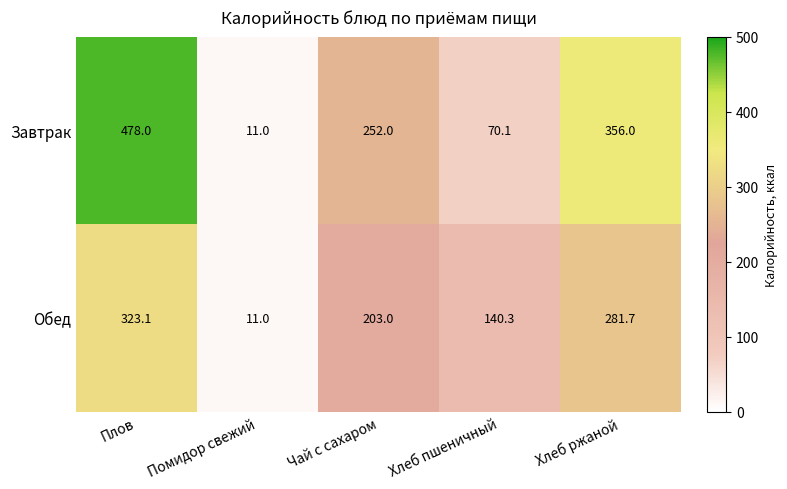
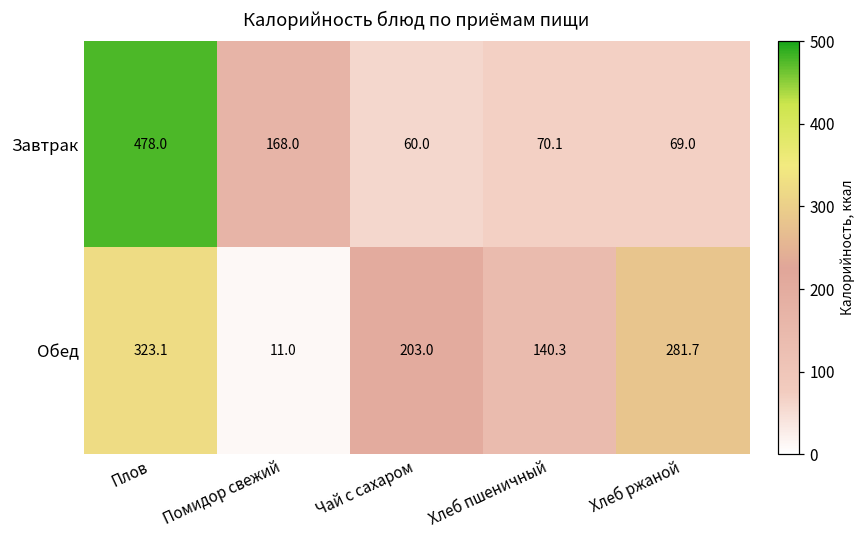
  {
    "Завтрак": {
      "Плов": 478.0,
-     "Помидор свежий": 11.0,
-     "Чай с сахаром": 252.0,
+     "Помидор свежий": 168.0,
+     "Чай с сахаром": 60.0,
      "Хлеб пшеничный": 70.1,
-     "Хлеб ржаной": 356.0
+     "Хлеб ржаной": 69.0
    },
    "Обед": {
      "Плов": 323.1,
      "Помидор свежий": 11.0,
      "Чай с сахаром": 203.0,
      "Хлеб пшеничный": 140.3,
      "Хлеб ржаной": 281.7
    }
  }
